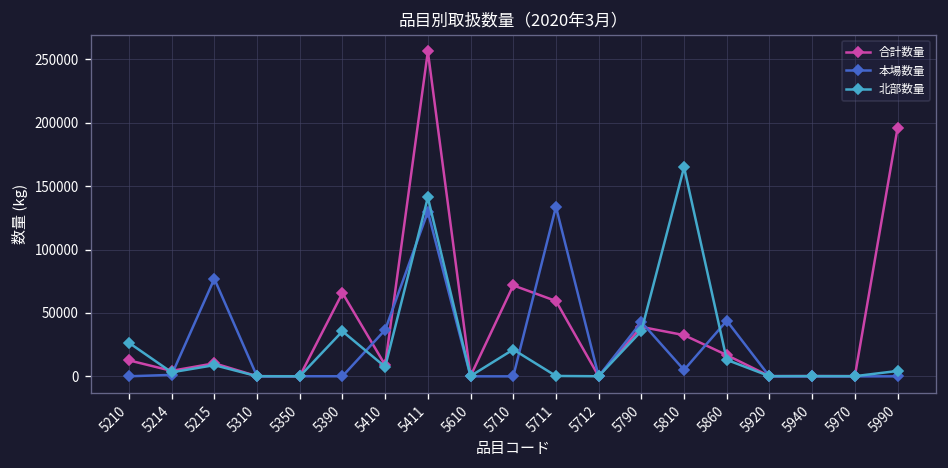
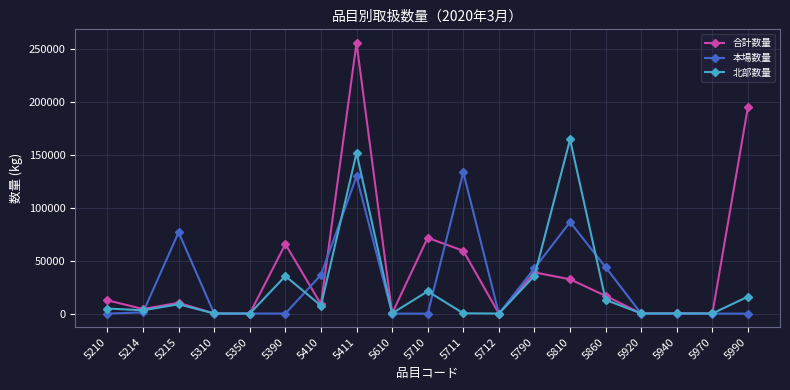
  {
    "合計数量": {
      "5210": 13000,
      "5390": 66000,
      "5411": 256000,
      "5710": 72000,
      "5711": 59000,
      "5790": 39000,
      "5810": 33000,
      "5860": 17000,
      "5990": 196000
    },
    "本場数量": {
      "5210": 0,
      "5215": 77000,
      "5390": 0,
      "5410": 37000,
      "5411": 130000,
      "5710": 0,
      "5711": 134000,
      "5790": 43000,
-     "5810": 5000,
+     "5810": 87000,
      "5860": 44000,
      "5990": 0
    },
    "北部数量": {
-     "5210": 26000,
+     "5210": 5000,
      "5390": 36000,
-     "5411": 141000,
+     "5411": 152000,
      "5710": 21000,
      "5711": 0,
      "5790": 36000,
      "5810": 165000,
      "5860": 13000,
-     "5990": 4000
+     "5990": 16000
    }
  }
